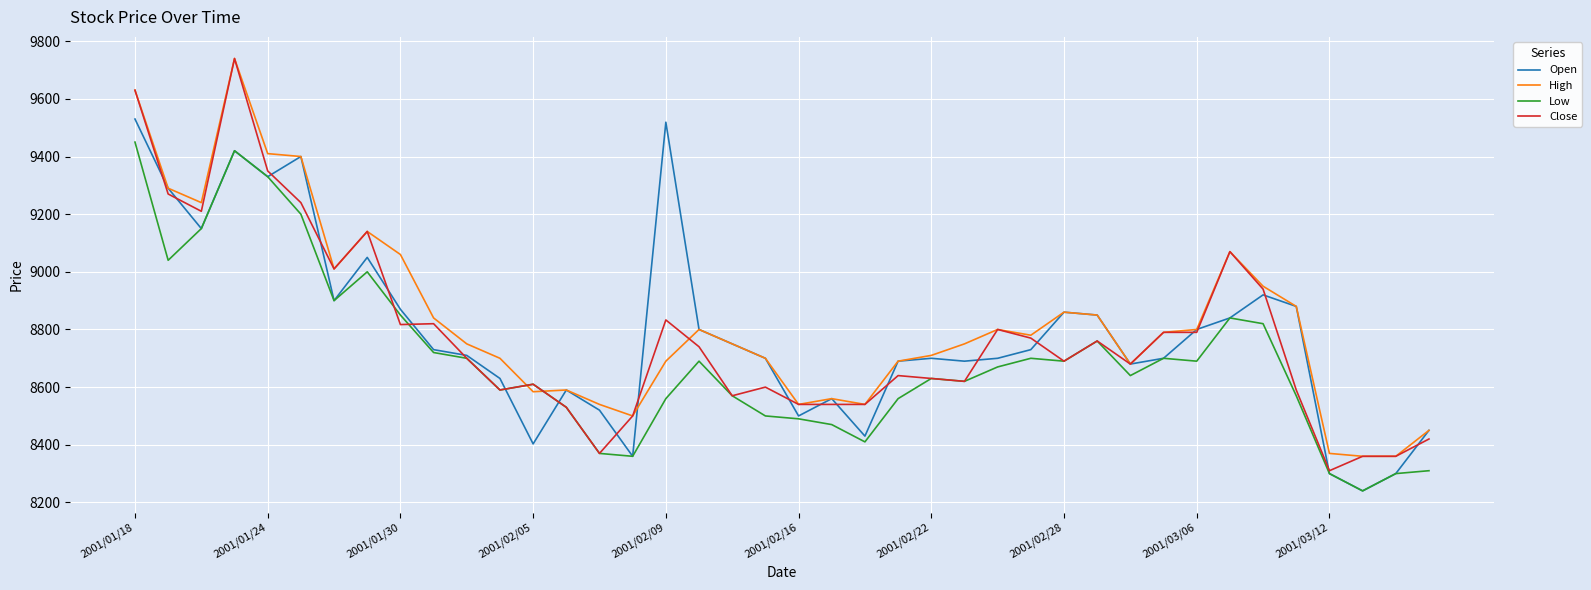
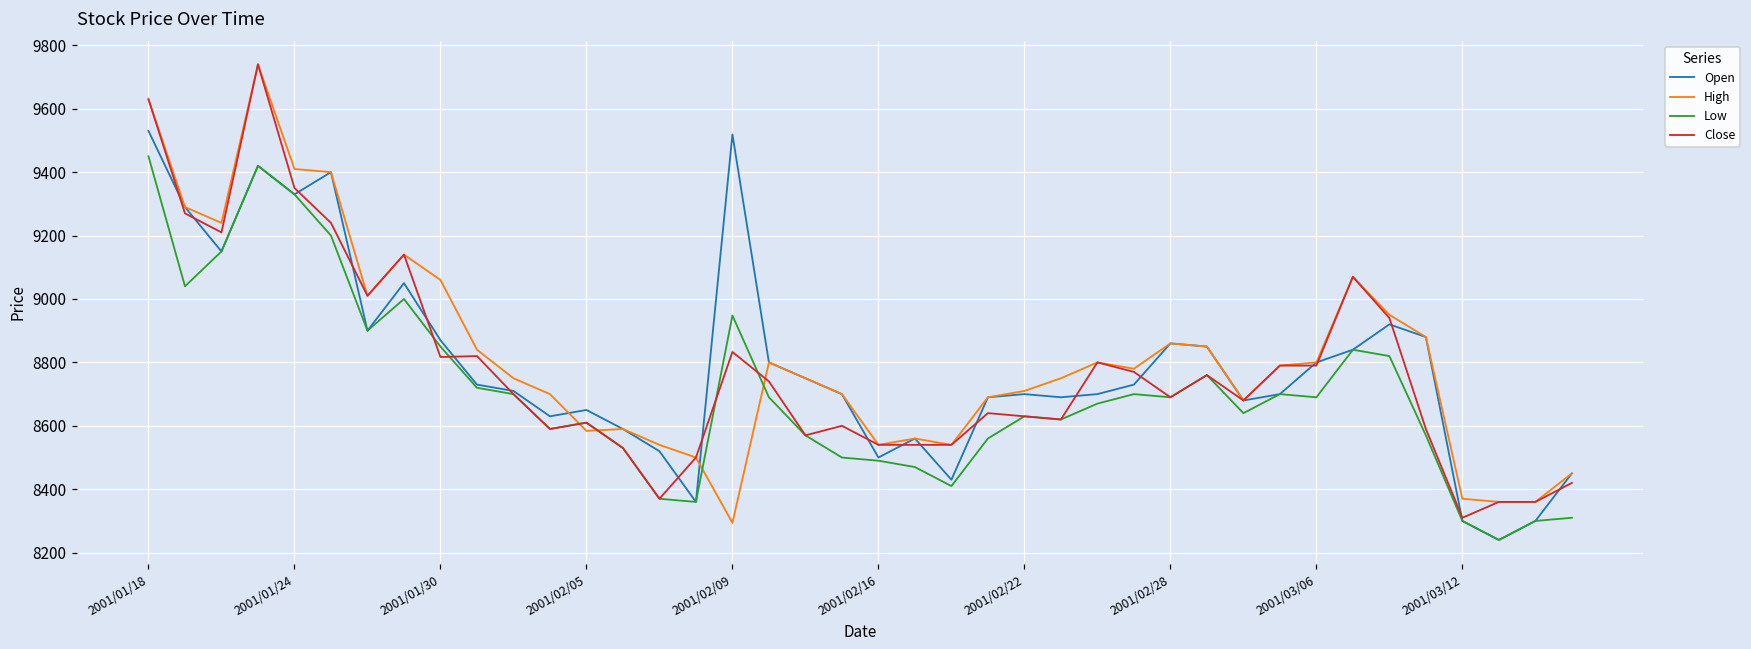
  {
    "Open": {
      "2001/01/18": 9530,
      "2001/01/30": 8870,
-     "2001/02/05": 8400,
+     "2001/02/05": 8650,
      "2001/02/09": 9520,
      "2001/02/16": 8500,
      "2001/02/22": 8700
    },
    "High": {
      "2001/01/24": 9410,
      "2001/01/30": 9060,
      "2001/02/05": 8580,
-     "2001/02/09": 8690,
+     "2001/02/09": 8290,
      "2001/02/22": 8710,
      "2001/03/12": 8370
    },
    "Low": {
      "2001/01/18": 9450,
      "2001/01/30": 8850,
-     "2001/02/09": 8560,
+     "2001/02/09": 8950,
      "2001/02/16": 8490,
      "2001/03/06": 8690
    },
    "Close": {
      "2001/01/24": 9350,
      "2001/01/30": 8820,
      "2001/02/09": 8830,
      "2001/03/06": 8790,
      "2001/03/12": 8310
    }
  }
